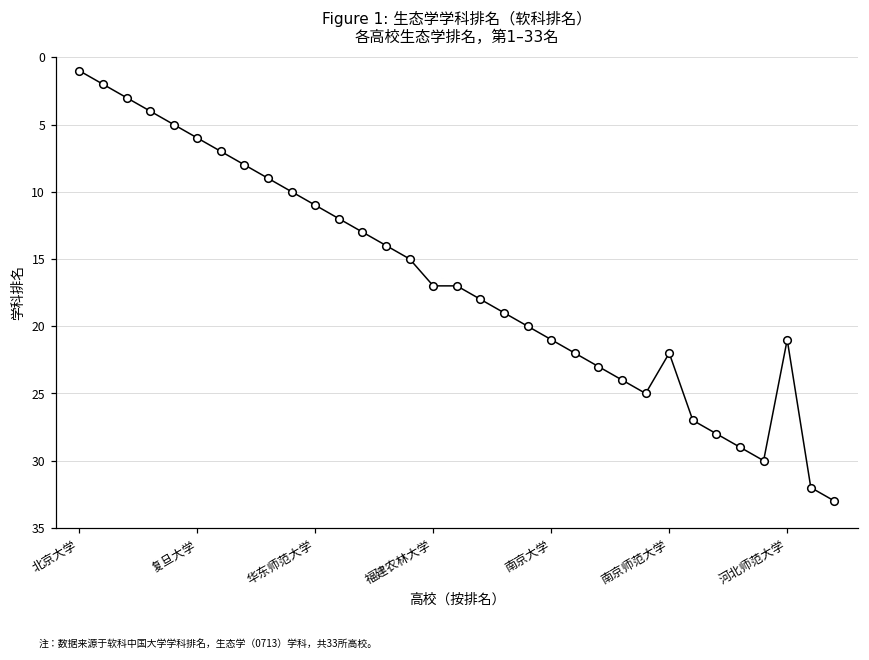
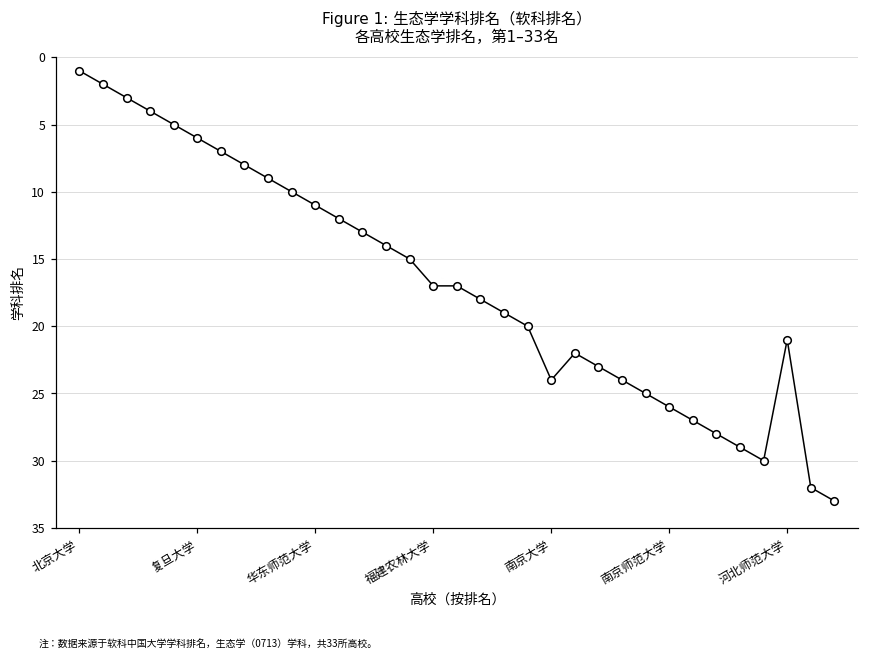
  {
    "北京大学": 1,
    "复旦大学": 6,
    "华东师范大学": 11,
    "福建农林大学": 17,
-   "南京大学": 21,
-   "南京师范大学": 22,
+   "南京大学": 24,
+   "南京师范大学": 26,
    "河北师范大学": 21
  }
